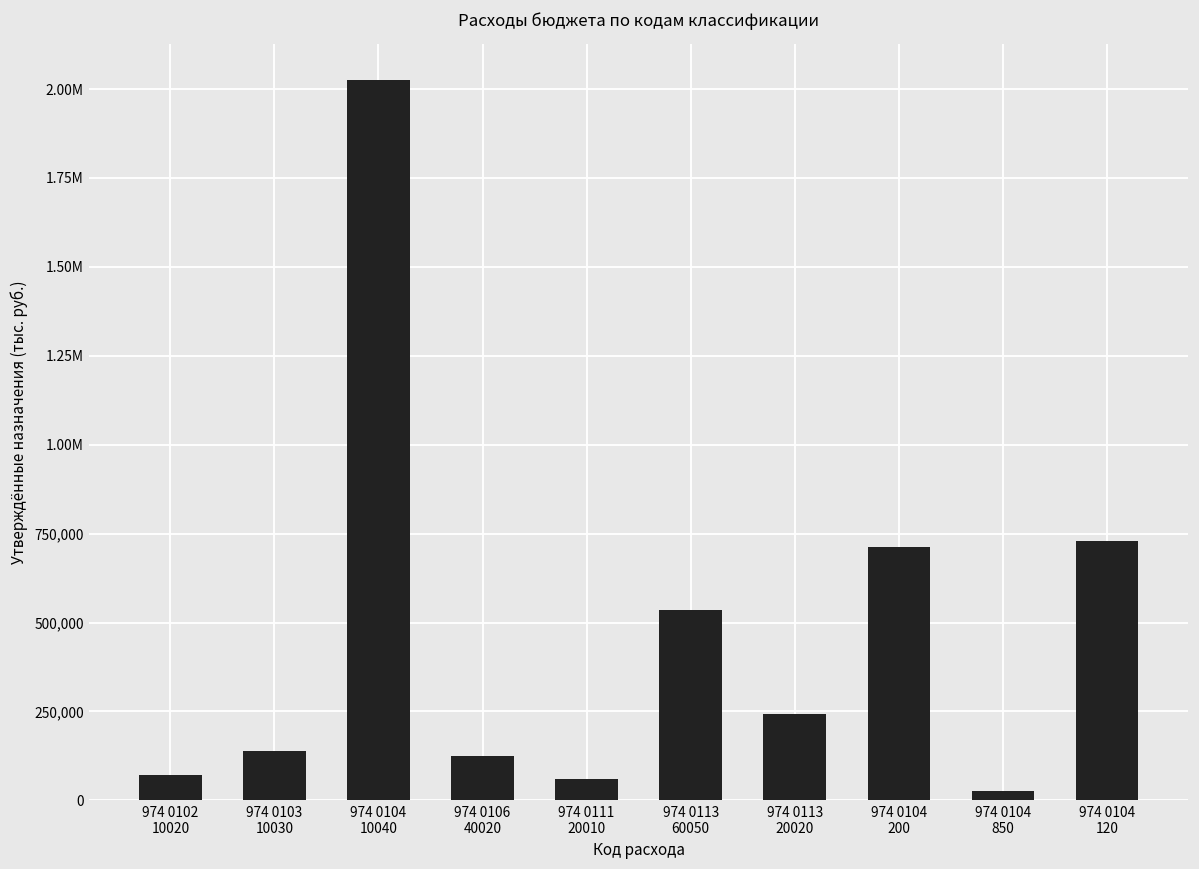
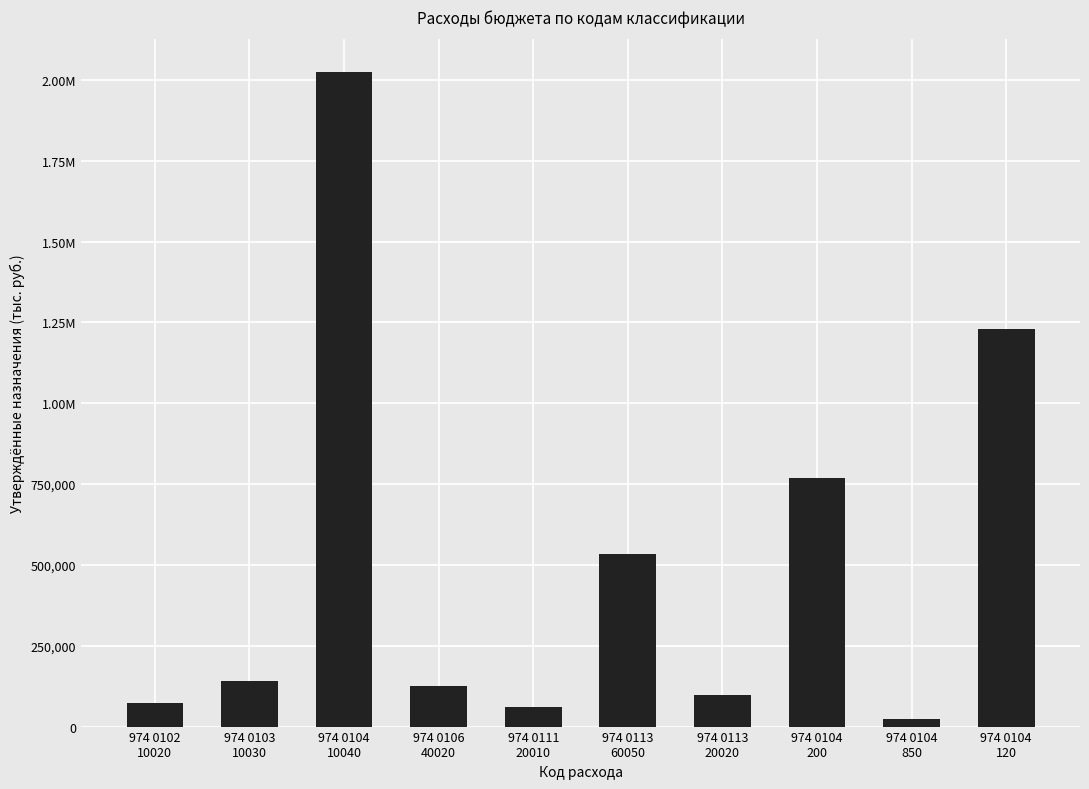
  {
    "974 0102 10020": "70,000",
    "974 0103 10030": "140,000",
    "974 0104 10040": "2,020,000",
    "974 0106 40020": "120,000",
    "974 0111 20010": "60,000",
    "974 0113 60050": "530,000",
-   "974 0113 20020": "240,000",
-   "974 0104 200": "710,000",
+   "974 0113 20020": "100,000",
+   "974 0104 200": "770,000",
    "974 0104 850": "30,000",
-   "974 0104 120": "730,000"
+   "974 0104 120": "1,230,000"
  }
